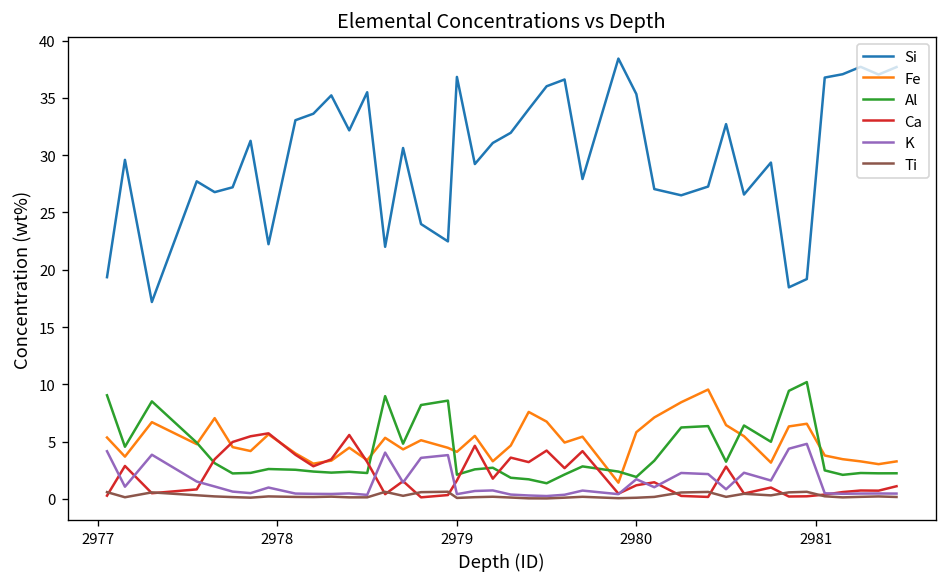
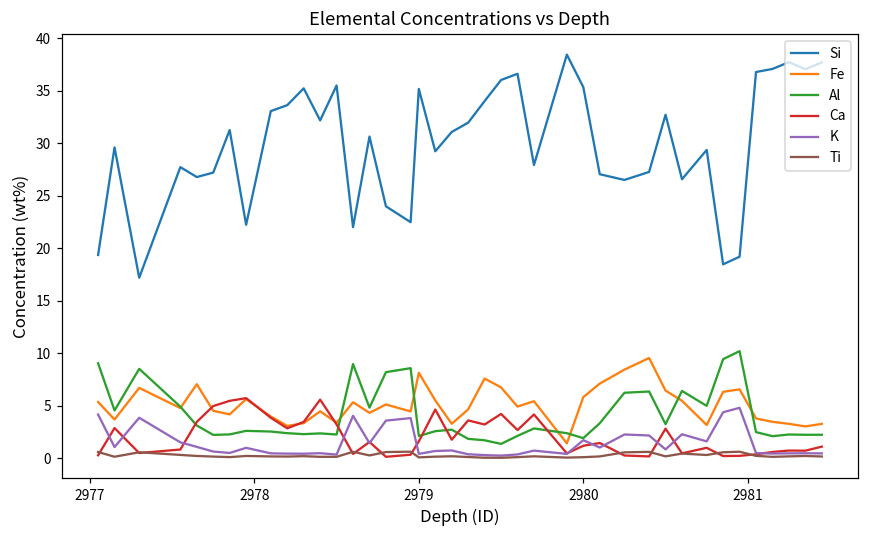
  {
    "Si": {
-     "2979": 37,
+     "2979": 35,
      "2980": 35
    },
    "Fe": {
-     "2979": 4,
+     "2979": 8,
      "2980": 6
    },
    "Al": {
      "2979": 2
    },
    "Ca": {
      "2979": 2,
      "2980": 1
    },
    "K": {
      "2979": 0
    },
    "Ti": {
      "2979": 0,
      "2980": 0
    }
  }
